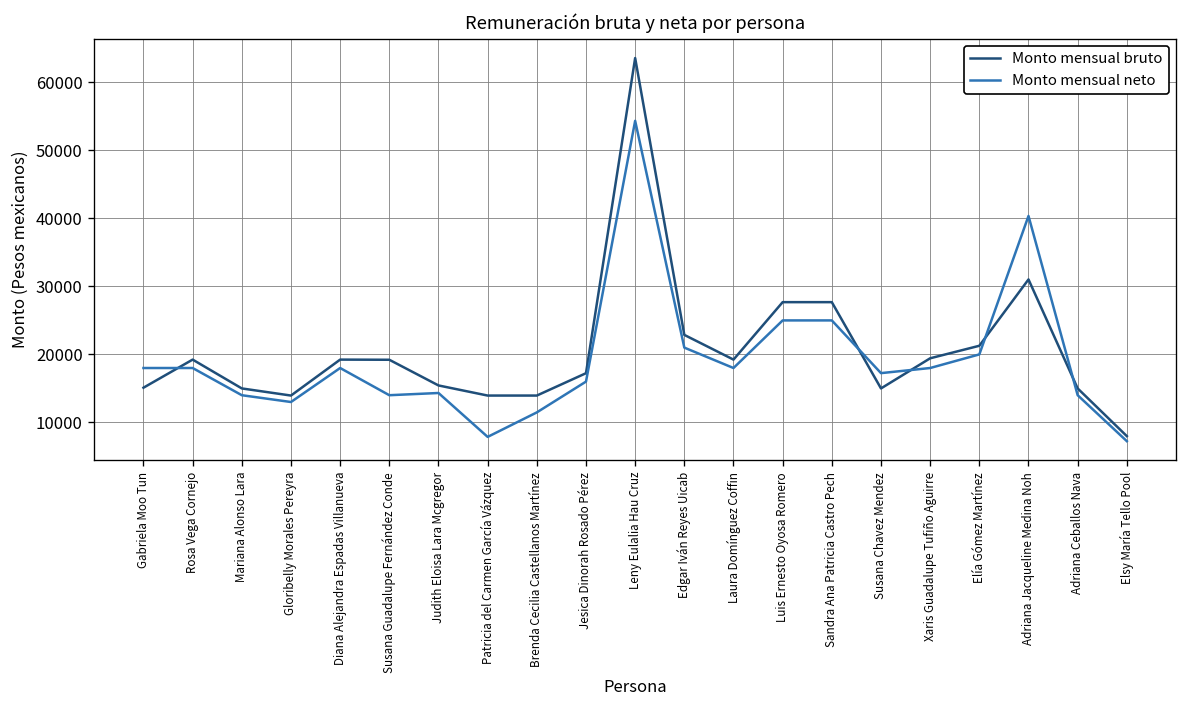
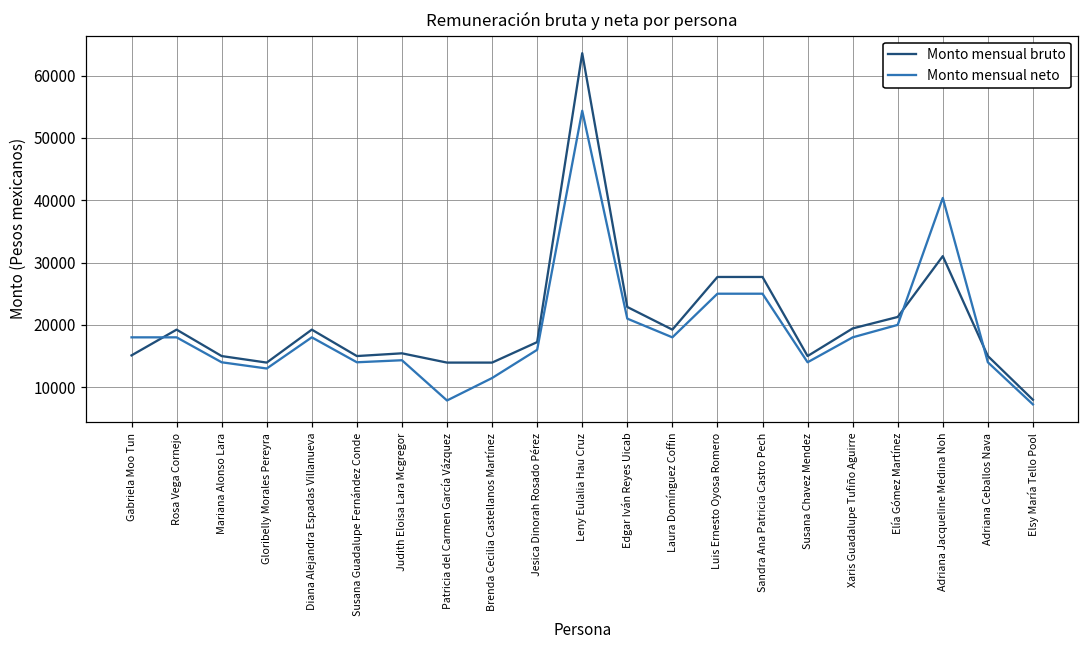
  {
    "Monto mensual bruto": {
      "Gabriela Moo Tun": 15000,
      "Rosa Vega Cornejo": 19000,
      "Mariana Alonso Lara": 15000,
      "Gloribelly Morales Pereyra": 14000,
      "Diana Alejandra Espadas Villanueva": 19000,
-     "Susana Guadalupe Fernández Conde": 19000,
+     "Susana Guadalupe Fernández Conde": 15000,
      "Judith Eloisa Lara Mcgregor": 15000,
      "Patricia del Carmen García Vázquez": 14000,
      "Brenda Cecilia Castellanos Martínez": 14000,
      "Jesica Dinorah Rosado Pérez": 17000,
      "Leny Eulalia Hau Cruz": 64000,
      "Edgar Iván Reyes Uicab": 23000,
      "Laura Domínguez Coffin": 19000,
      "Luis Ernesto Oyosa Romero": 28000,
      "Sandra Ana Patricia Castro Pech": 28000,
      "Susana Chavez Mendez": 15000,
      "Xaris Guadalupe Tufiño Aguirre": 19000,
      "Elía Gómez Martínez": 21000,
      "Adriana Jacqueline Medina Noh": 31000,
      "Adriana Ceballos Nava": 15000,
      "Elsy María Tello Pool": 8000
    },
    "Monto mensual neto": {
      "Gabriela Moo Tun": 18000,
      "Rosa Vega Cornejo": 18000,
      "Mariana Alonso Lara": 14000,
      "Gloribelly Morales Pereyra": 13000,
      "Diana Alejandra Espadas Villanueva": 18000,
      "Susana Guadalupe Fernández Conde": 14000,
      "Judith Eloisa Lara Mcgregor": 14000,
      "Patricia del Carmen García Vázquez": 8000,
      "Brenda Cecilia Castellanos Martínez": 11000,
      "Jesica Dinorah Rosado Pérez": 16000,
      "Leny Eulalia Hau Cruz": 54000,
      "Edgar Iván Reyes Uicab": 21000,
      "Laura Domínguez Coffin": 18000,
      "Luis Ernesto Oyosa Romero": 25000,
      "Sandra Ana Patricia Castro Pech": 25000,
-     "Susana Chavez Mendez": 17000,
+     "Susana Chavez Mendez": 14000,
      "Xaris Guadalupe Tufiño Aguirre": 18000,
      "Elía Gómez Martínez": 20000,
      "Adriana Jacqueline Medina Noh": 40000,
      "Adriana Ceballos Nava": 14000,
      "Elsy María Tello Pool": 7000
    }
  }
